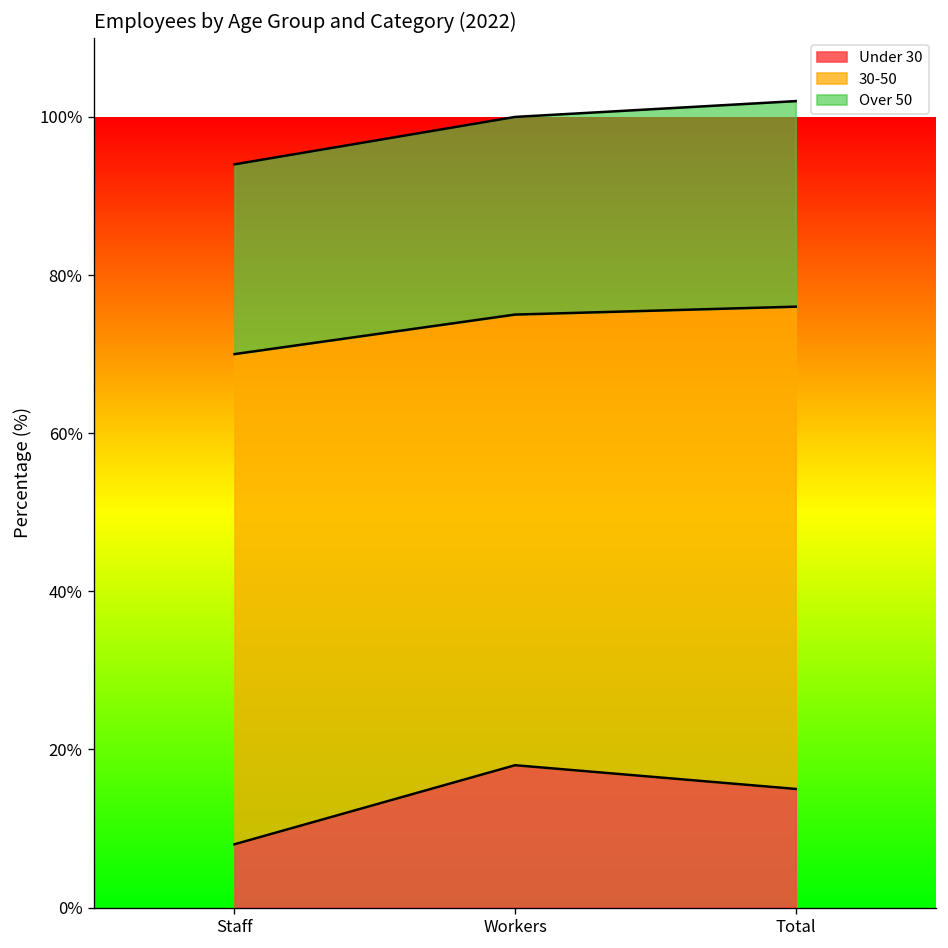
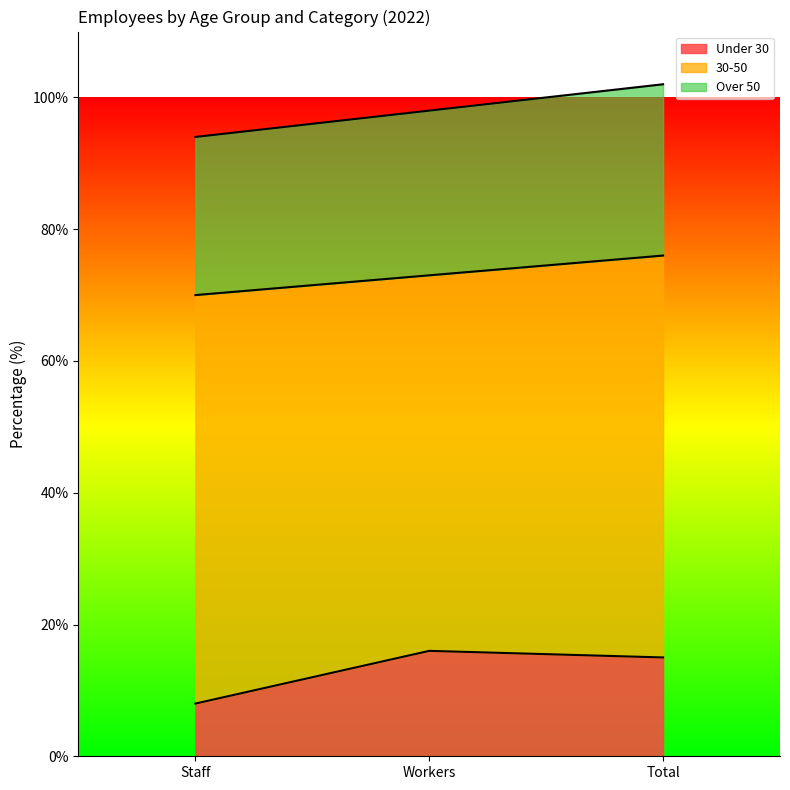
  {
    "Under 30": {
      "Staff": "8%",
-     "Workers": "18%",
+     "Workers": "16%",
      "Total": "15%"
    },
    "30-50": {
      "Staff": "62%",
      "Workers": "57%",
      "Total": "61%"
    },
    "Over 50": {
      "Staff": "24%",
      "Workers": "25%",
      "Total": "26%"
    }
  }
